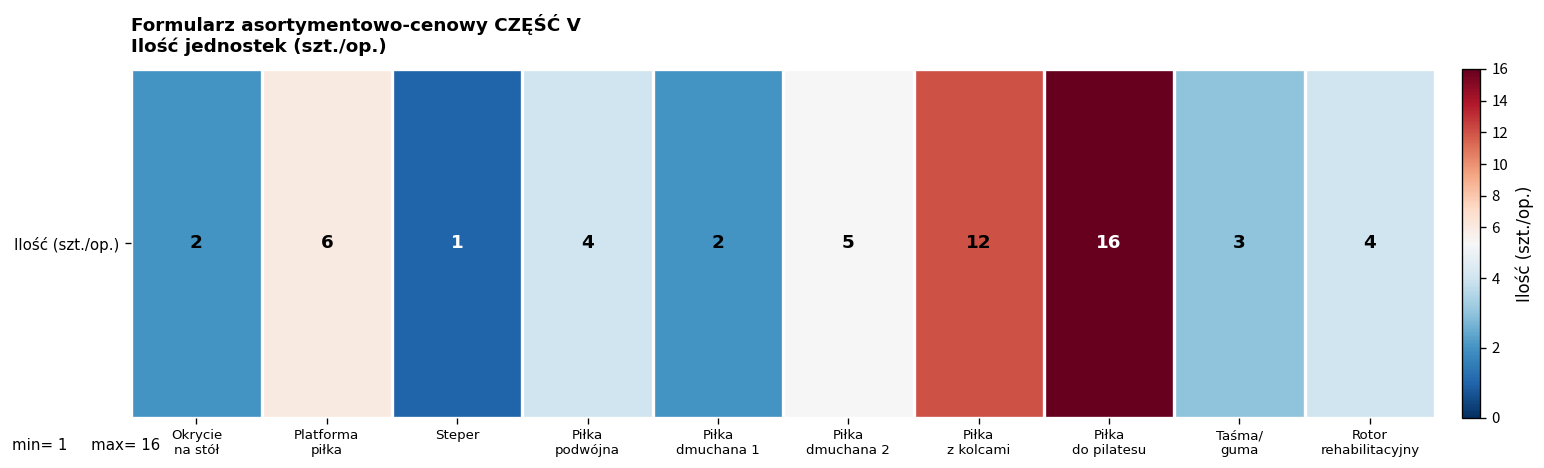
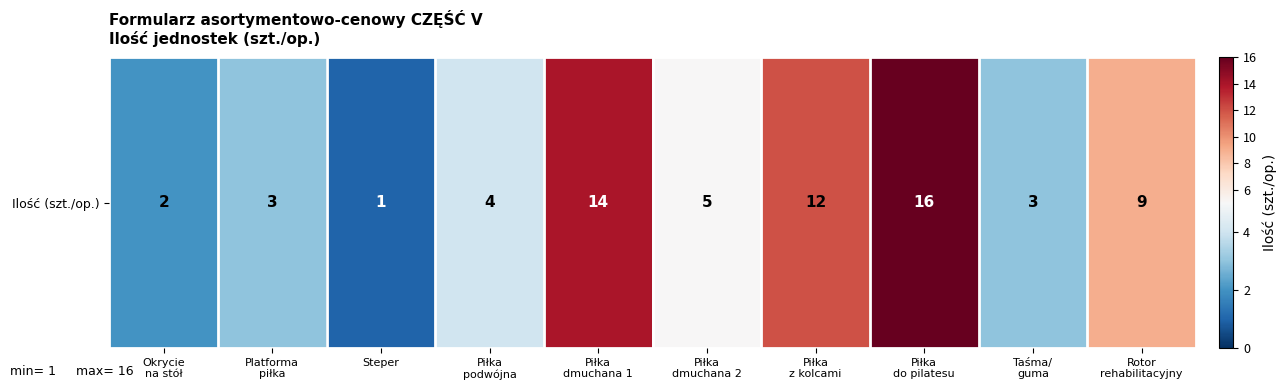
  {
    "Ilość (szt./op.)": {
      "Okrycie na stół": 2,
-     "Platforma piłka": 6,
+     "Platforma piłka": 3,
      "Steper": 1,
      "Piłka podwójna": 4,
-     "Piłka dmuchana 1": 2,
+     "Piłka dmuchana 1": 14,
      "Piłka dmuchana 2": 5,
      "Piłka z kolcami": 12,
      "Piłka do pilatesu": 16,
      "Taśma/ guma": 3,
-     "Rotor rehabilitacyjny": 4
+     "Rotor rehabilitacyjny": 9
    }
  }
